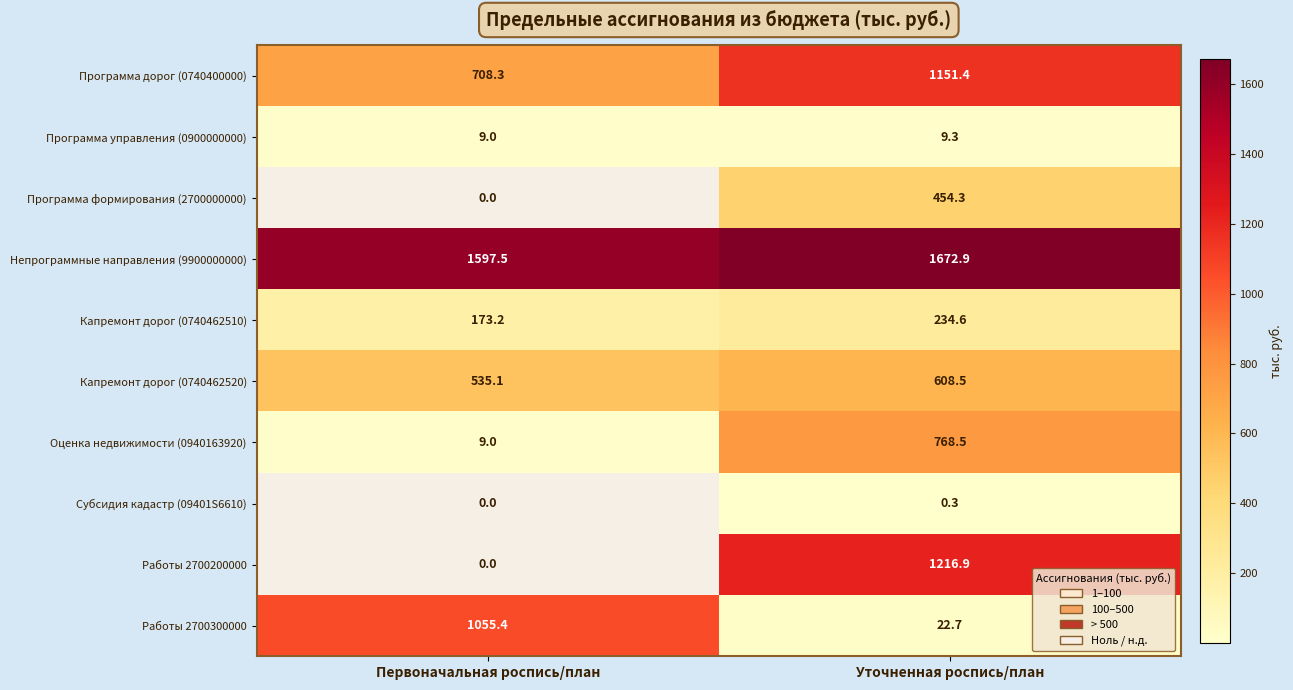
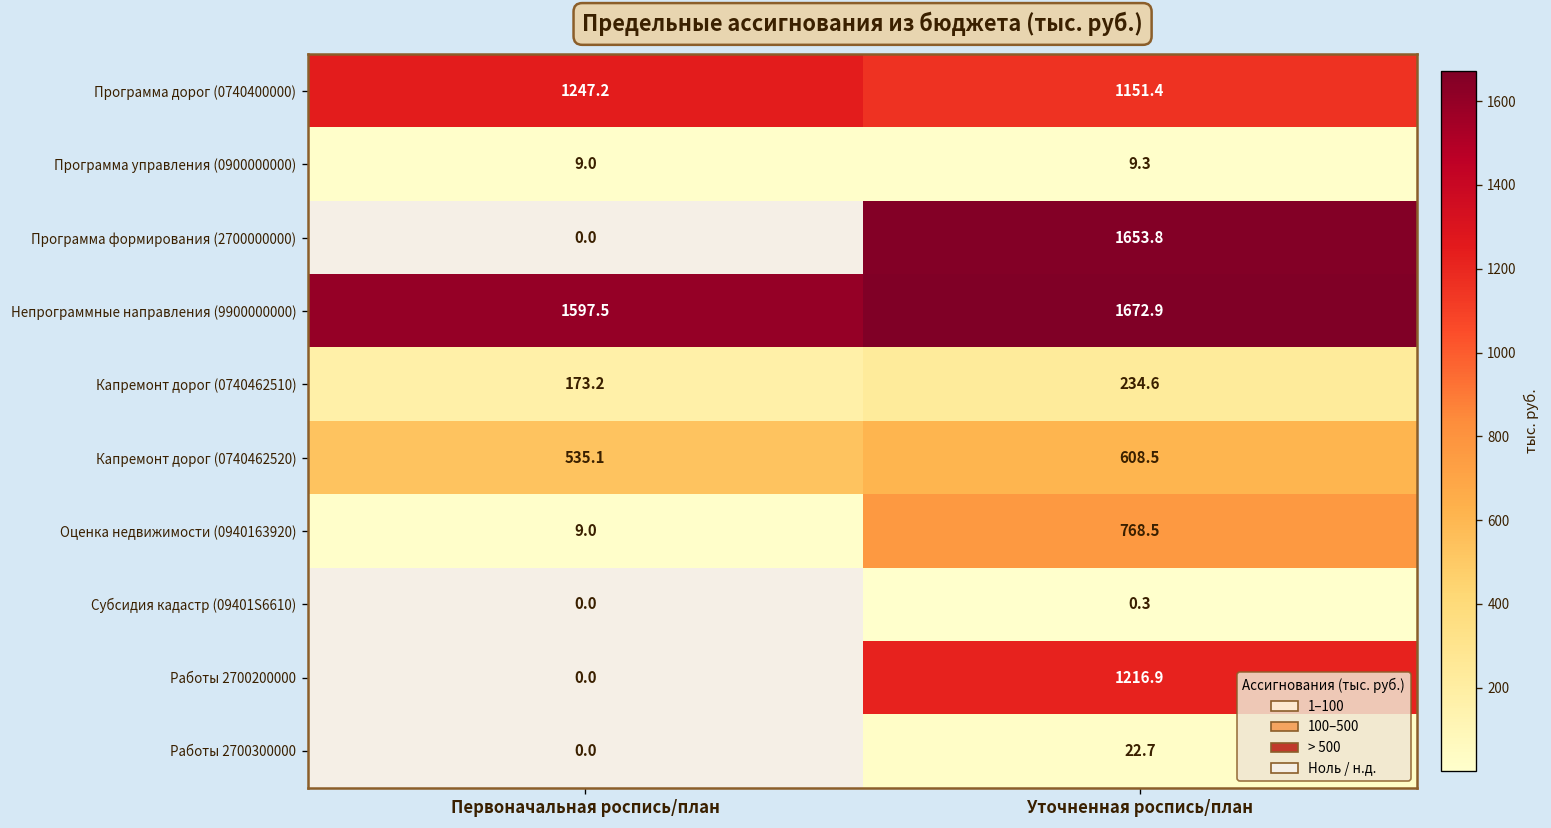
  {
    "Программа дорог (0740400000)": {
-     "Первоначальная роспись/план": 708.3,
+     "Первоначальная роспись/план": 1247.2,
      "Уточненная роспись/план": 1151.4
    },
    "Программа управления (0900000000)": {
      "Первоначальная роспись/план": 9.0,
      "Уточненная роспись/план": 9.3
    },
    "Программа формирования (2700000000)": {
      "Первоначальная роспись/план": 0.0,
-     "Уточненная роспись/план": 454.3
+     "Уточненная роспись/план": 1653.8
    },
    "Непрограммные направления (9900000000)": {
      "Первоначальная роспись/план": 1597.5,
      "Уточненная роспись/план": 1672.9
    },
    "Капремонт дорог (0740462510)": {
      "Первоначальная роспись/план": 173.2,
      "Уточненная роспись/план": 234.6
    },
    "Капремонт дорог (0740462520)": {
      "Первоначальная роспись/план": 535.1,
      "Уточненная роспись/план": 608.5
    },
    "Оценка недвижимости (0940163920)": {
      "Первоначальная роспись/план": 9.0,
      "Уточненная роспись/план": 768.5
    },
    "Субсидия кадастр (09401S6610)": {
      "Первоначальная роспись/план": 0.0,
      "Уточненная роспись/план": 0.3
    },
    "Работы 2700200000": {
      "Первоначальная роспись/план": 0.0,
      "Уточненная роспись/план": 1216.9
    },
    "Работы 2700300000": {
-     "Первоначальная роспись/план": 1055.4,
+     "Первоначальная роспись/план": 0.0,
      "Уточненная роспись/план": 22.7
    }
  }
